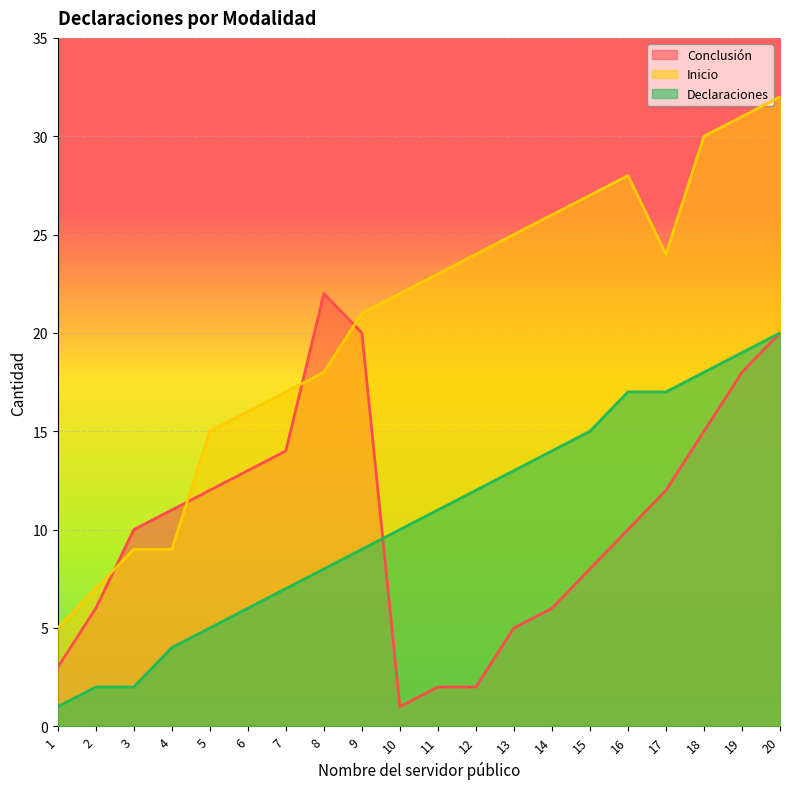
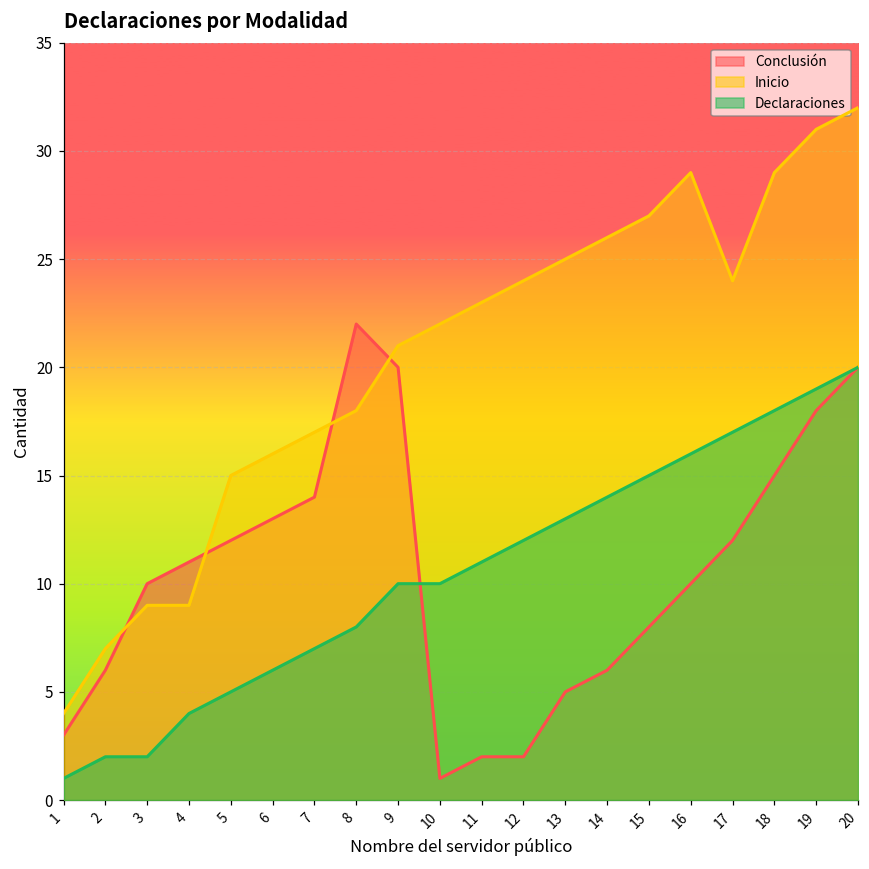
  {
    "Conclusión": {
      "1": 3,
      "2": 6,
      "3": 10,
      "4": 11,
      "5": 12,
      "6": 13,
      "7": 14,
      "8": 22,
      "9": 20,
      "10": 1,
      "11": 2,
      "12": 2,
      "13": 5,
      "14": 6,
      "15": 8,
      "16": 10,
      "17": 12,
      "18": 15,
      "19": 18
    },
    "Inicio": {
-     "1": 5,
+     "1": 4,
      "2": 7,
      "3": 9,
      "4": 9,
      "5": 15,
      "6": 16,
      "7": 17,
      "8": 18,
      "9": 21,
      "10": 22,
      "11": 23,
      "12": 24,
      "13": 25,
      "14": 26,
      "15": 27,
-     "16": 28,
+     "16": 29,
      "17": 24,
-     "18": 30,
+     "18": 29,
      "19": 31,
      "20": 32
    },
    "Declaraciones": {
      "1": 1,
      "2": 2,
      "3": 2,
      "4": 4,
      "5": 5,
      "6": 6,
      "7": 7,
      "8": 8,
-     "9": 9,
+     "9": 10,
      "10": 10,
      "11": 11,
      "12": 12,
      "13": 13,
      "14": 14,
      "15": 15,
-     "16": 17,
+     "16": 16,
      "17": 17,
      "18": 18,
      "19": 19
    }
  }
